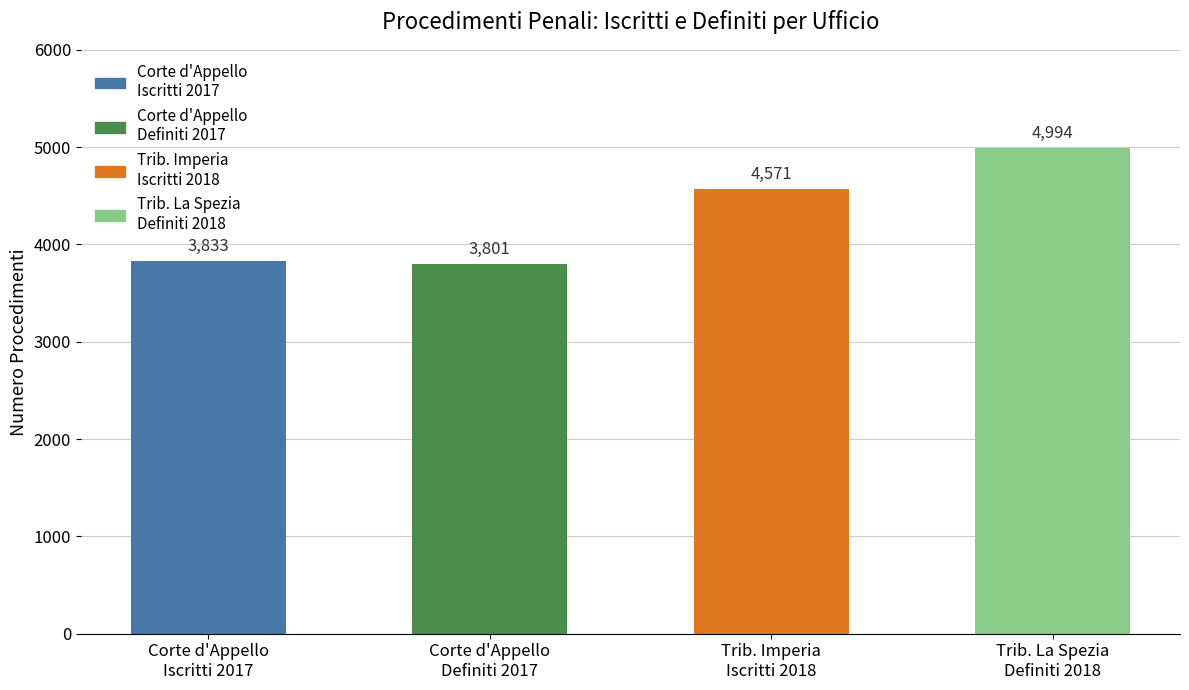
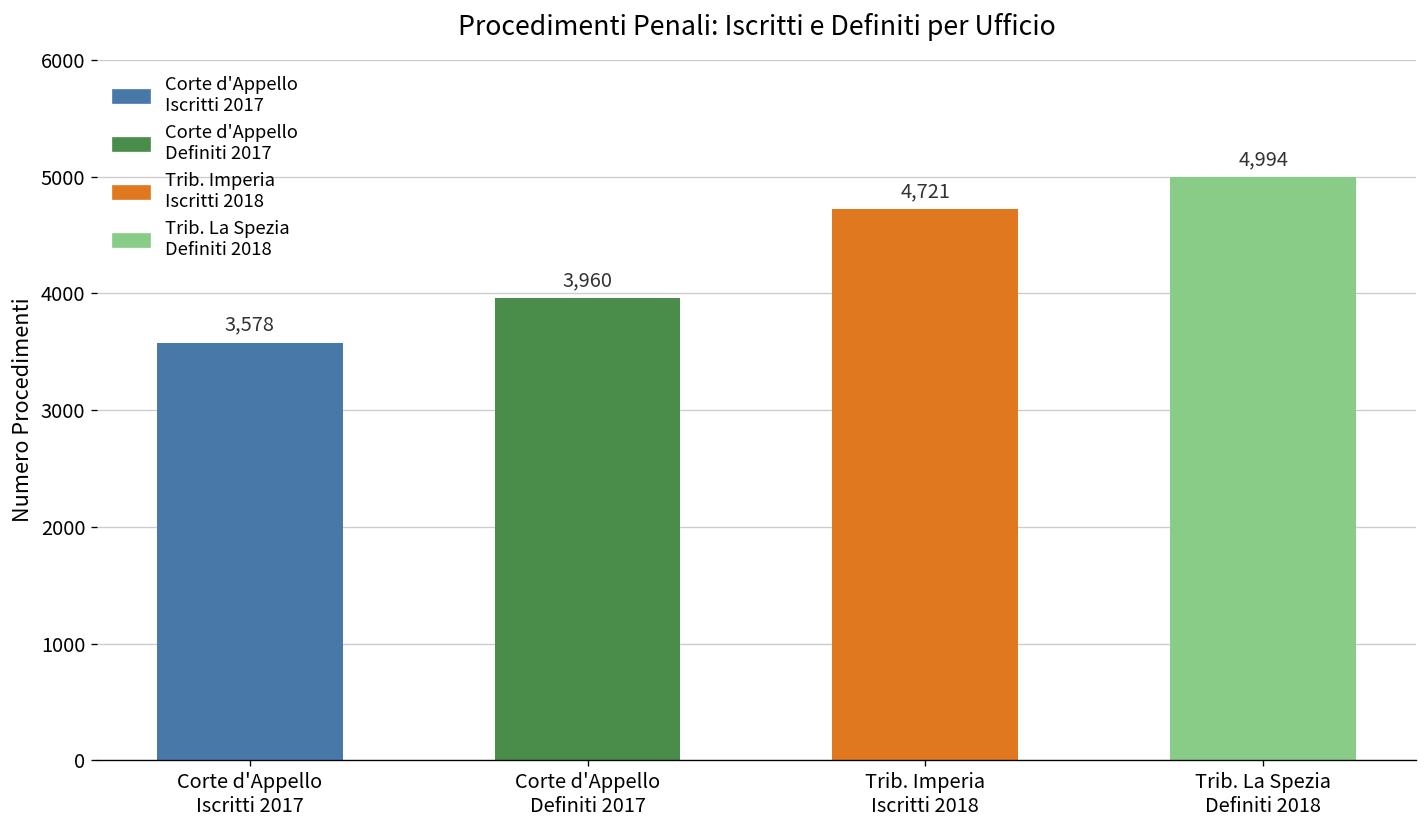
  {
-   "Corte d'Appello Iscritti 2017": "3,833",
-   "Corte d'Appello Definiti 2017": "3,801",
-   "Trib. Imperia Iscritti 2018": "4,571",
+   "Corte d'Appello Iscritti 2017": "3,578",
+   "Corte d'Appello Definiti 2017": "3,960",
+   "Trib. Imperia Iscritti 2018": "4,721",
    "Trib. La Spezia Definiti 2018": "4,994"
  }
